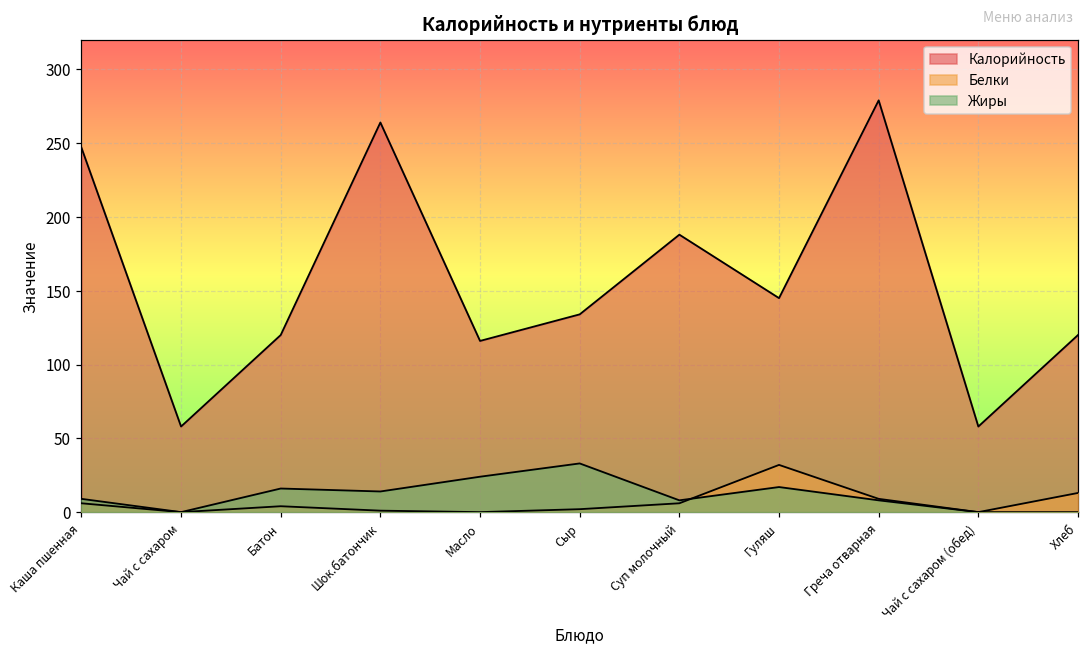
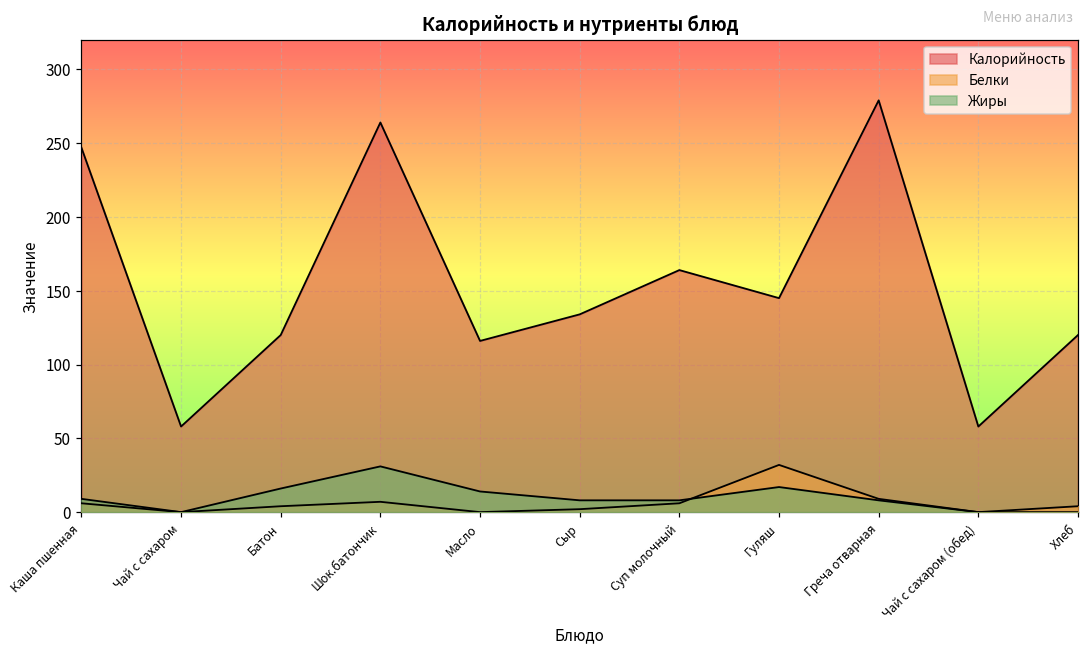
  {
    "Калорийность": {
      "Каша пшенная": 247,
      "Чай с сахаром": 58,
      "Батон": 120,
      "Шок.батончик": 264,
      "Масло": 116,
      "Сыр": 134,
-     "Суп молочный": 188,
+     "Суп молочный": 164,
      "Гуляш": 145,
      "Греча отварная": 279,
      "Чай с сахаром (обед)": 58,
      "Хлеб": 120
    },
    "Белки": {
      "Каша пшенная": 6,
      "Батон": 4,
-     "Шок.батончик": 1,
+     "Шок.батончик": 7,
      "Масло": 0,
      "Сыр": 2,
      "Суп молочный": 6,
      "Гуляш": 32,
-     "Хлеб": 13
+     "Хлеб": 4
    },
    "Жиры": {
      "Каша пшенная": 9,
      "Батон": 16,
-     "Шок.батончик": 14,
-     "Масло": 24,
-     "Сыр": 33,
+     "Шок.батончик": 31,
+     "Масло": 14,
+     "Сыр": 8,
      "Суп молочный": 8,
      "Гуляш": 17,
      "Хлеб": 0
    }
  }
